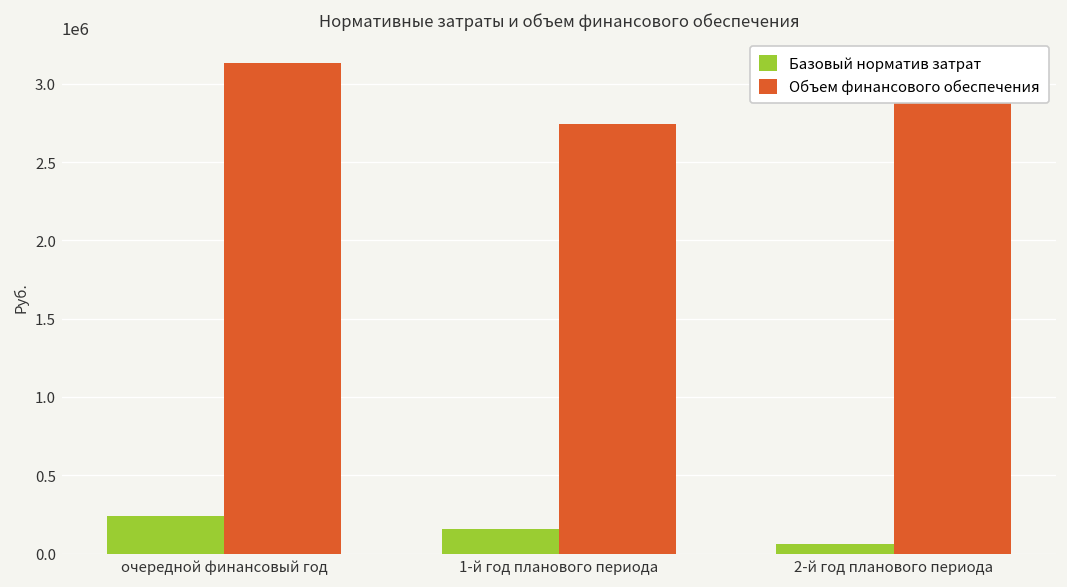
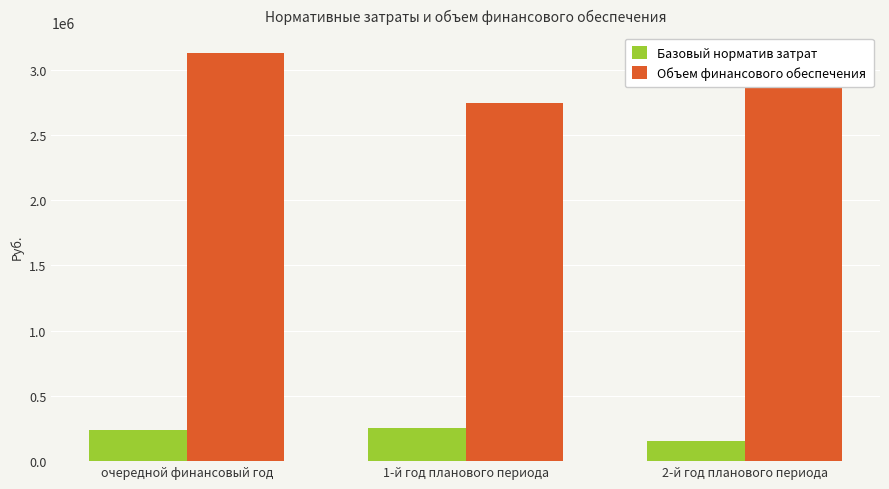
  {
    "Базовый норматив затрат": {
      "очередной финансовый год": 240000,
-     "1-й год планового периода": 160000,
-     "2-й год планового периода": 60000
+     "1-й год планового периода": 260000,
+     "2-й год планового периода": 160000
    },
    "Объем финансового обеспечения": {
      "очередной финансовый год": 3130000,
      "1-й год планового периода": 2740000
    }
  }
